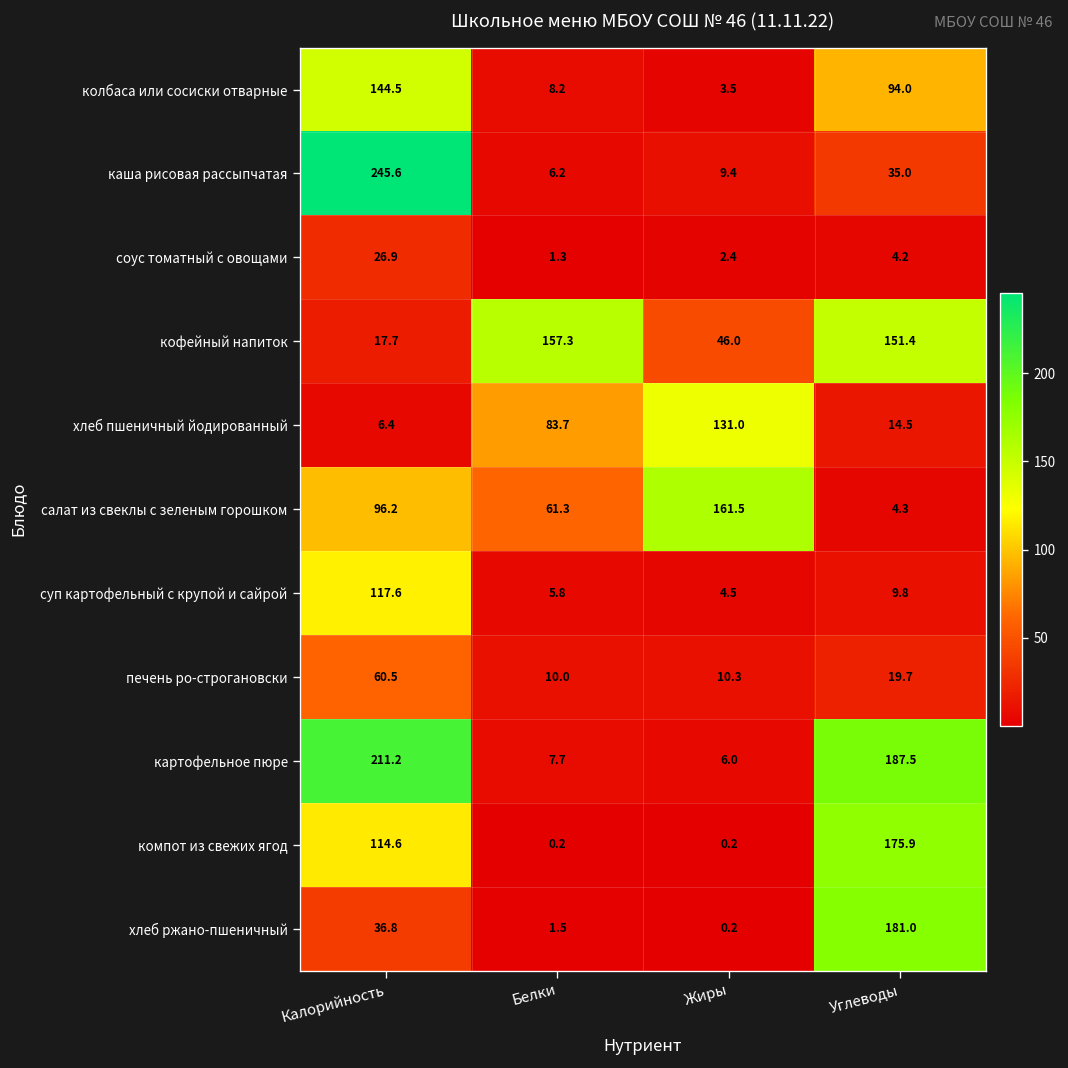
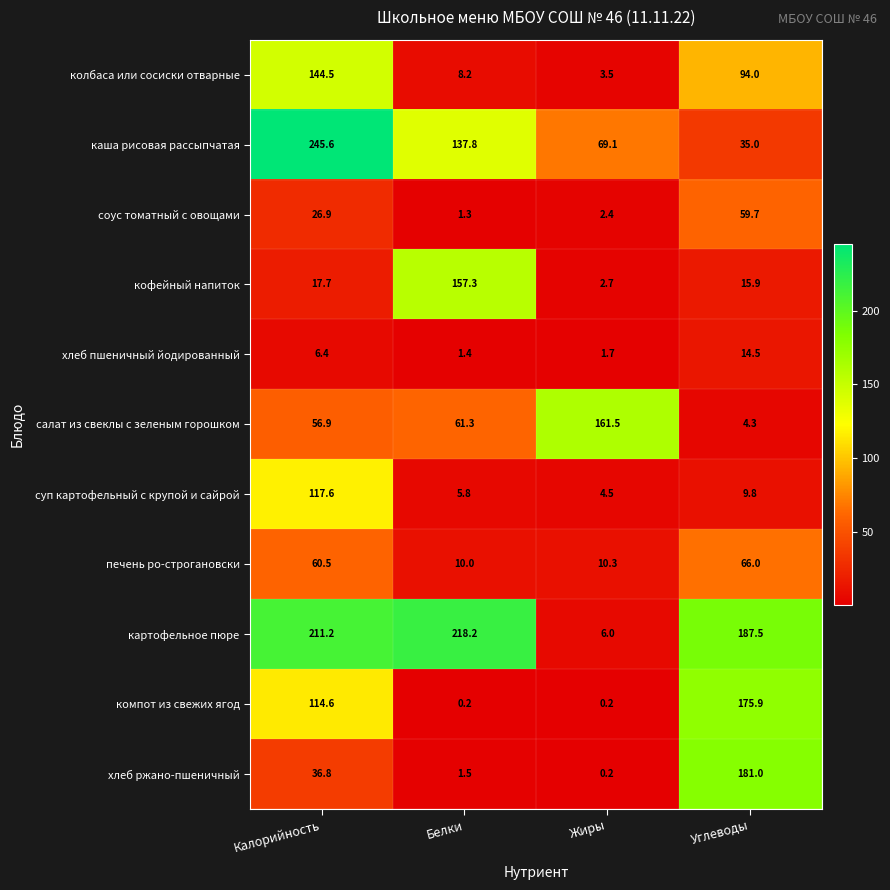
  {
    "колбаса или сосиски отварные": {
      "Калорийность": 144.5,
      "Белки": 8.2,
      "Жиры": 3.5,
      "Углеводы": 94.0
    },
    "каша рисовая рассыпчатая": {
      "Калорийность": 245.6,
-     "Белки": 6.2,
-     "Жиры": 9.4,
+     "Белки": 137.8,
+     "Жиры": 69.1,
      "Углеводы": 35.0
    },
    "соус томатный с овощами": {
      "Калорийность": 26.9,
      "Белки": 1.3,
      "Жиры": 2.4,
-     "Углеводы": 4.2
+     "Углеводы": 59.7
    },
    "кофейный напиток": {
      "Калорийность": 17.7,
      "Белки": 157.3,
-     "Жиры": 46.0,
-     "Углеводы": 151.4
+     "Жиры": 2.7,
+     "Углеводы": 15.9
    },
    "хлеб пшеничный йодированный": {
      "Калорийность": 6.4,
-     "Белки": 83.7,
-     "Жиры": 131.0,
+     "Белки": 1.4,
+     "Жиры": 1.7,
      "Углеводы": 14.5
    },
    "салат из свеклы с зеленым горошком": {
-     "Калорийность": 96.2,
+     "Калорийность": 56.9,
      "Белки": 61.3,
      "Жиры": 161.5,
      "Углеводы": 4.3
    },
    "суп картофельный с крупой и сайрой": {
      "Калорийность": 117.6,
      "Белки": 5.8,
      "Жиры": 4.5,
      "Углеводы": 9.8
    },
    "печень ро-строгановски": {
      "Калорийность": 60.5,
      "Белки": 10.0,
      "Жиры": 10.3,
-     "Углеводы": 19.7
+     "Углеводы": 66.0
    },
    "картофельное пюре": {
      "Калорийность": 211.2,
-     "Белки": 7.7,
+     "Белки": 218.2,
      "Жиры": 6.0,
      "Углеводы": 187.5
    },
    "компот из свежих ягод": {
      "Калорийность": 114.6,
      "Белки": 0.2,
      "Жиры": 0.2,
      "Углеводы": 175.9
    },
    "хлеб ржано-пшеничный": {
      "Калорийность": 36.8,
      "Белки": 1.5,
      "Жиры": 0.2,
      "Углеводы": 181.0
    }
  }
